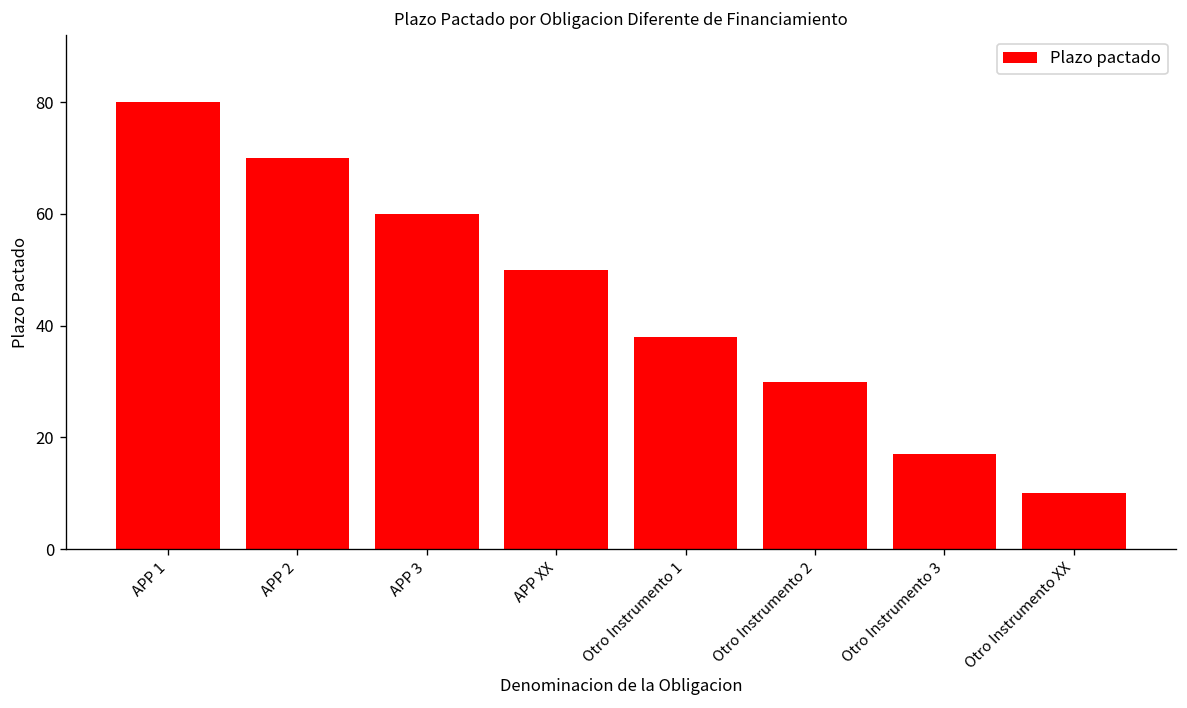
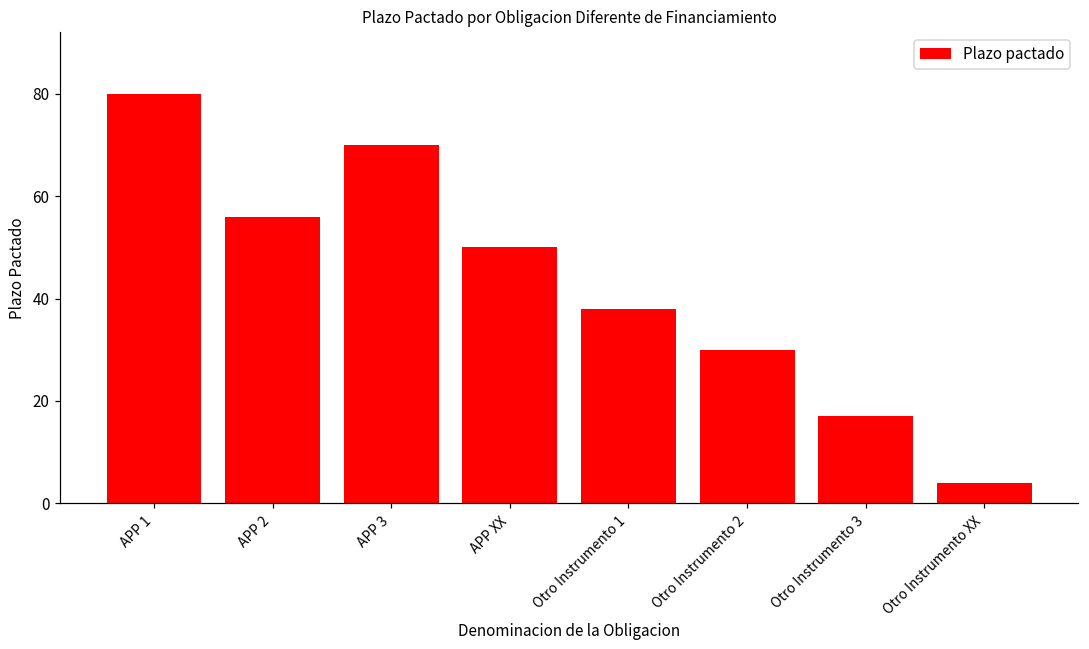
  {
    "APP 1": 80,
-   "APP 2": 70,
-   "APP 3": 60,
+   "APP 2": 56,
+   "APP 3": 70,
    "APP XX": 50,
    "Otro Instrumento 1": 38,
    "Otro Instrumento 2": 30,
    "Otro Instrumento 3": 17,
-   "Otro Instrumento XX": 10
+   "Otro Instrumento XX": 4
  }
